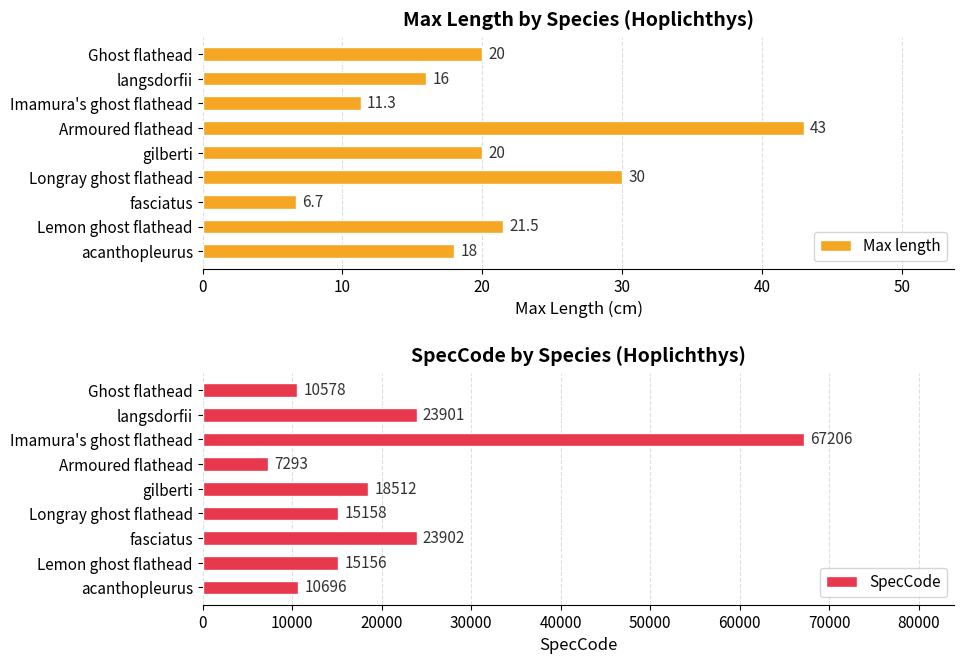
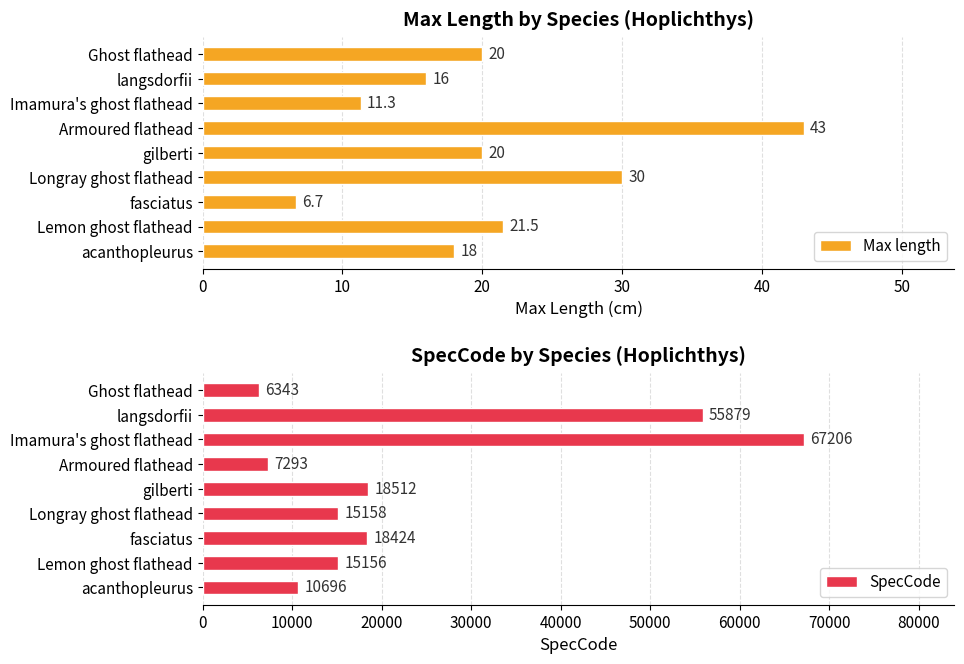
  {
    "Max Length by Species (Hoplichthys)": {
      "Ghost flathead": 20,
      "langsdorfii": 16,
      "Imamura's ghost flathead": 11.3,
      "Armoured flathead": 43,
      "gilberti": 20,
      "Longray ghost flathead": 30,
      "fasciatus": 6.7,
      "Lemon ghost flathead": 21.5,
      "acanthopleurus": 18
    },
    "SpecCode by Species (Hoplichthys)": {
-     "Ghost flathead": 10578,
-     "langsdorfii": 23901,
+     "Ghost flathead": 6343,
+     "langsdorfii": 55879,
      "Imamura's ghost flathead": 67206,
      "Armoured flathead": 7293,
      "gilberti": 18512,
      "Longray ghost flathead": 15158,
-     "fasciatus": 23902,
+     "fasciatus": 18424,
      "Lemon ghost flathead": 15156,
      "acanthopleurus": 10696
    }
  }
